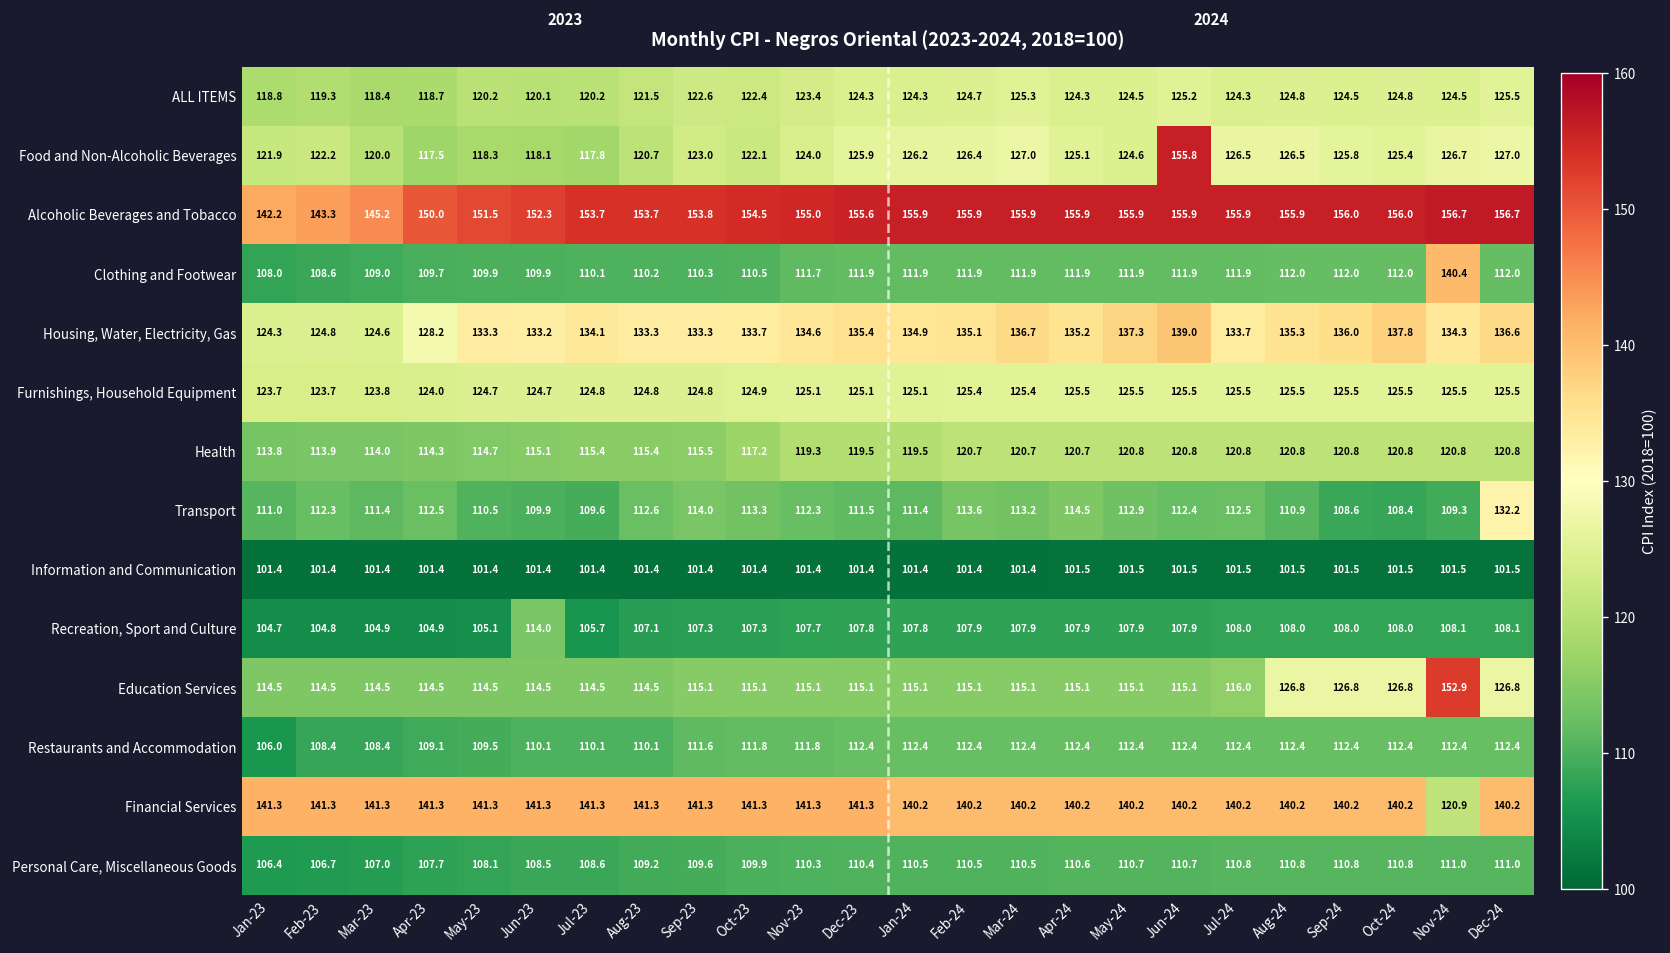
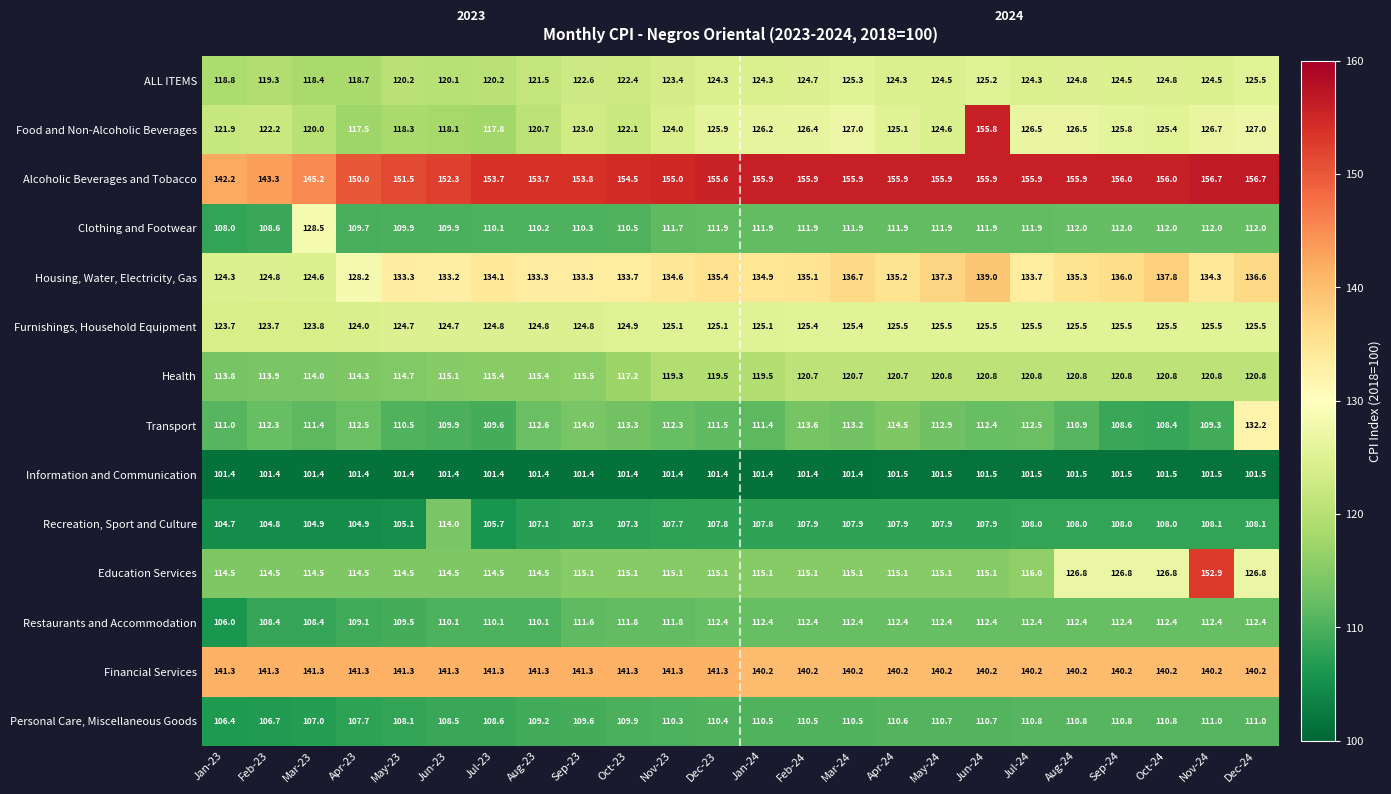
  {
    "Clothing and Footwear": {
      "Jan-23": 108.0,
      "Feb-23": 108.6,
-     "Mar-23": 109.0,
+     "Mar-23": 128.5,
      "Apr-23": 109.7,
      "May-23": 109.9,
      "Jun-23": 109.9,
      "Jul-23": 110.1,
      "Aug-23": 110.2,
      "Sep-23": 110.3,
      "Oct-23": 110.5,
      "Nov-23": 111.7,
      "Dec-23": 111.9,
      "Jan-24": 111.9,
      "Feb-24": 111.9,
      "Mar-24": 111.9,
      "Apr-24": 111.9,
      "May-24": 111.9,
      "Jun-24": 111.9,
      "Jul-24": 111.9,
      "Aug-24": 112.0,
      "Sep-24": 112.0,
      "Oct-24": 112.0,
-     "Nov-24": 140.4,
+     "Nov-24": 112.0,
      "Dec-24": 112.0
    },
    "Financial Services": {
      "Jan-23": 141.3,
      "Feb-23": 141.3,
      "Mar-23": 141.3,
      "Apr-23": 141.3,
      "May-23": 141.3,
      "Jun-23": 141.3,
      "Jul-23": 141.3,
      "Aug-23": 141.3,
      "Sep-23": 141.3,
      "Oct-23": 141.3,
      "Nov-23": 141.3,
      "Dec-23": 141.3,
      "Jan-24": 140.2,
      "Feb-24": 140.2,
      "Mar-24": 140.2,
      "Apr-24": 140.2,
      "May-24": 140.2,
      "Jun-24": 140.2,
      "Jul-24": 140.2,
      "Aug-24": 140.2,
      "Sep-24": 140.2,
      "Oct-24": 140.2,
-     "Nov-24": 120.9,
+     "Nov-24": 140.2,
      "Dec-24": 140.2
    }
  }
